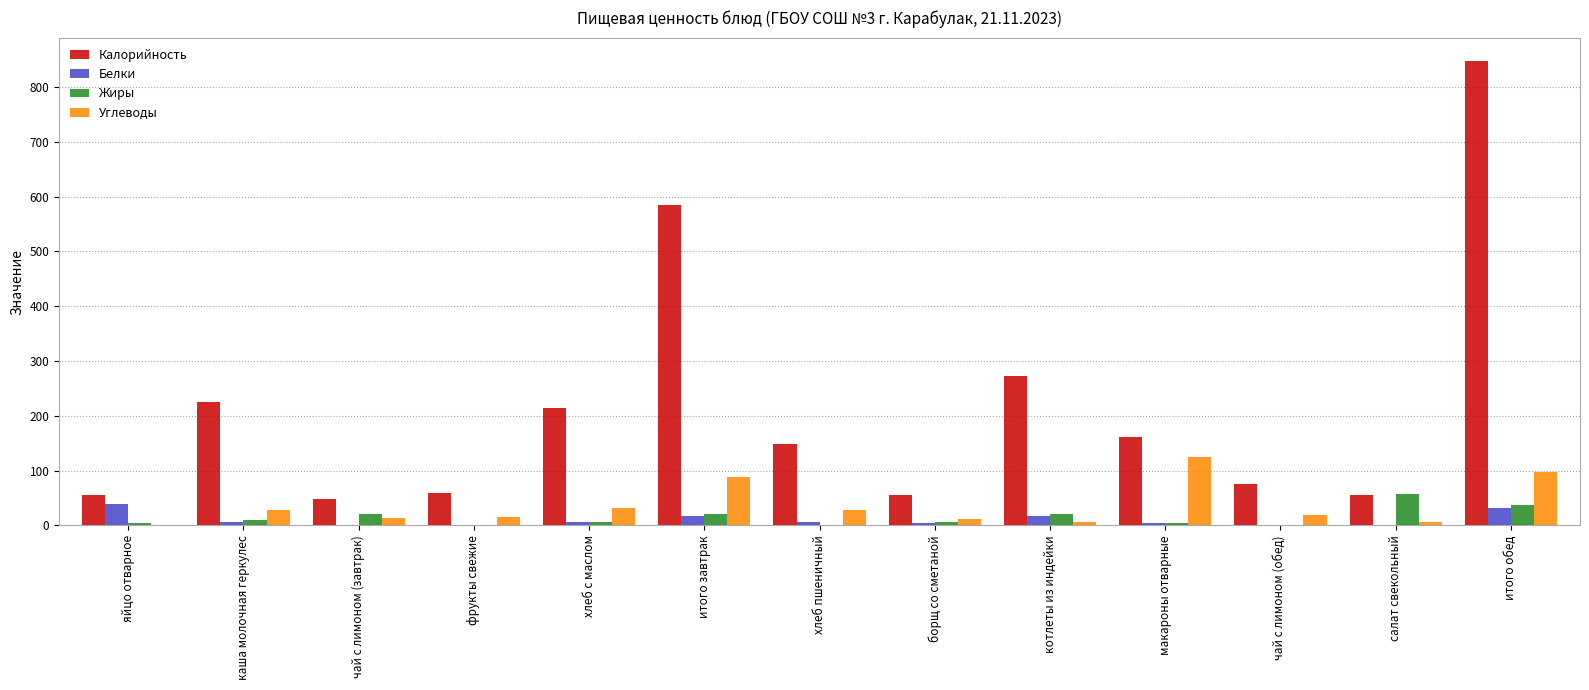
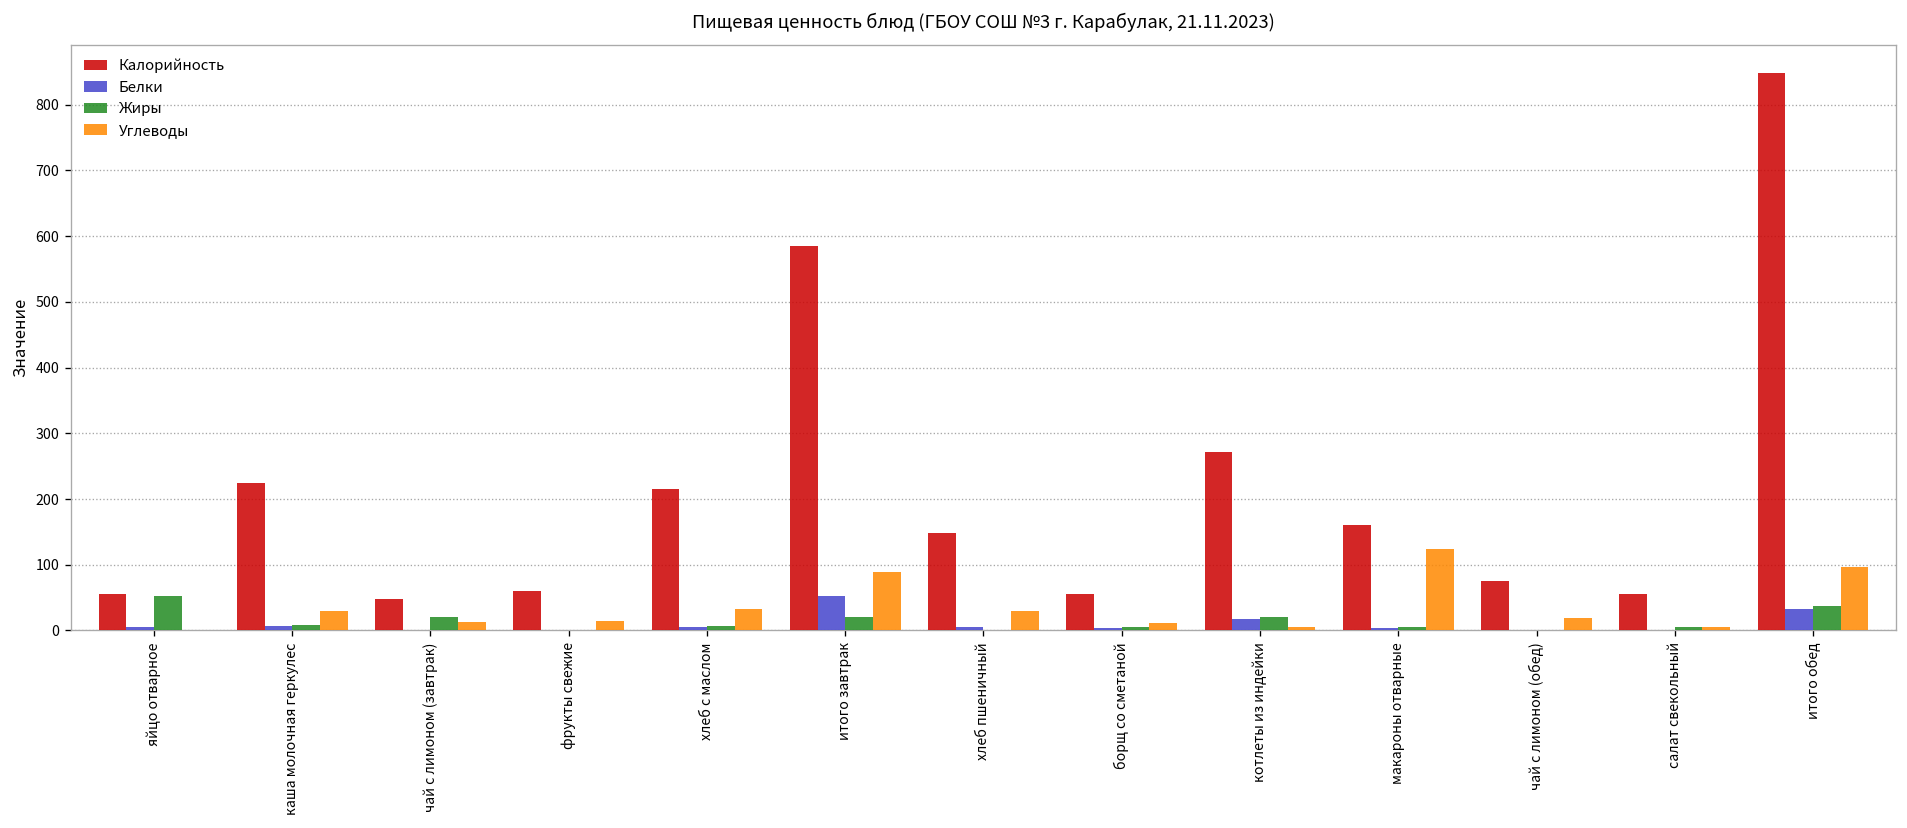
  {
    "Калорийность": {
      "яйцо отварное": 60,
      "каша молочная геркулес": 230,
      "чай с лимоном (завтрак)": 50,
      "фрукты свежие": 60,
      "хлеб с маслом": 220,
      "итого завтрак": 590,
      "хлеб пшеничный": 150,
      "борщ со сметаной": 60,
      "котлеты из индейки": 270,
      "макароны отварные": 160,
      "чай с лимоном (обед)": 80,
      "салат свекольный": 60,
      "итого обед": 850
    },
    "Белки": {
-     "яйцо отварное": 40,
+     "яйцо отварное": 10,
      "каша молочная геркулес": 10,
      "чай с лимоном (завтрак)": 0,
      "фрукты свежие": 0,
      "хлеб с маслом": 10,
-     "итого завтрак": 20,
+     "итого завтрак": 50,
      "хлеб пшеничный": 10,
      "котлеты из индейки": 20,
      "чай с лимоном (обед)": 0,
      "итого обед": 30
    },
    "Жиры": {
-     "яйцо отварное": 0,
+     "яйцо отварное": 50,
      "каша молочная геркулес": 10,
      "чай с лимоном (завтрак)": 20,
      "фрукты свежие": 0,
      "хлеб с маслом": 10,
      "итого завтрак": 20,
      "борщ со сметаной": 10,
      "котлеты из индейки": 20,
      "макароны отварные": 10,
      "чай с лимоном (обед)": 0,
-     "салат свекольный": 60,
+     "салат свекольный": 10,
      "итого обед": 40
    },
    "Углеводы": {
      "яйцо отварное": 0,
      "каша молочная геркулес": 30,
      "чай с лимоном (завтрак)": 10,
      "фрукты свежие": 20,
      "хлеб с маслом": 30,
      "итого завтрак": 90,
      "хлеб пшеничный": 30,
      "борщ со сметаной": 10,
      "котлеты из индейки": 10,
      "макароны отварные": 120,
      "чай с лимоном (обед)": 20,
      "салат свекольный": 10,
      "итого обед": 100
    }
  }
